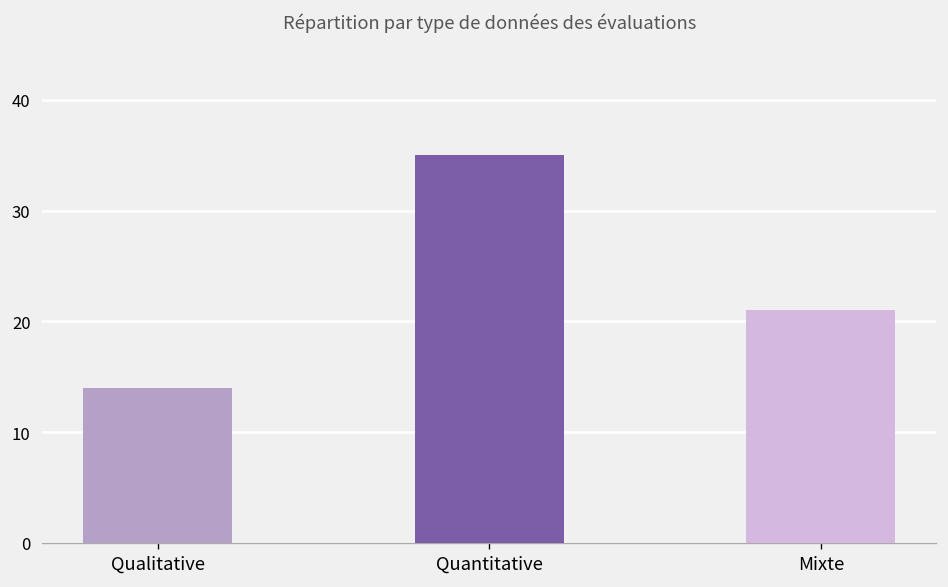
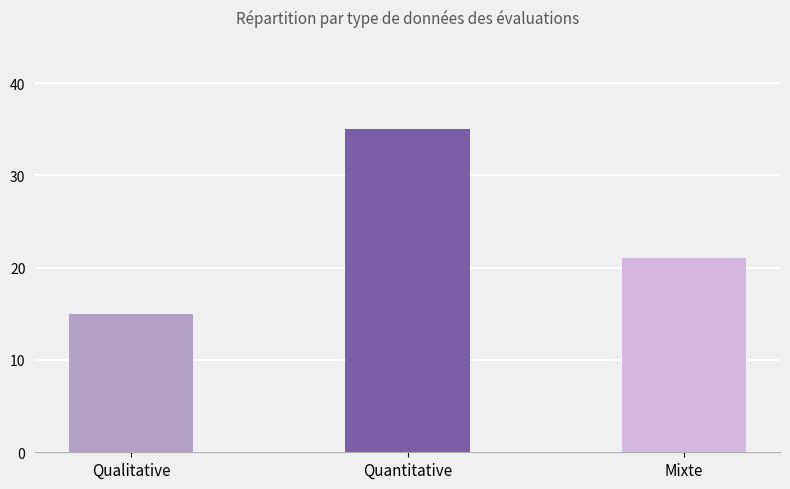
  {
-   "Qualitative": 14,
+   "Qualitative": 15,
    "Quantitative": 35,
    "Mixte": 21
  }
